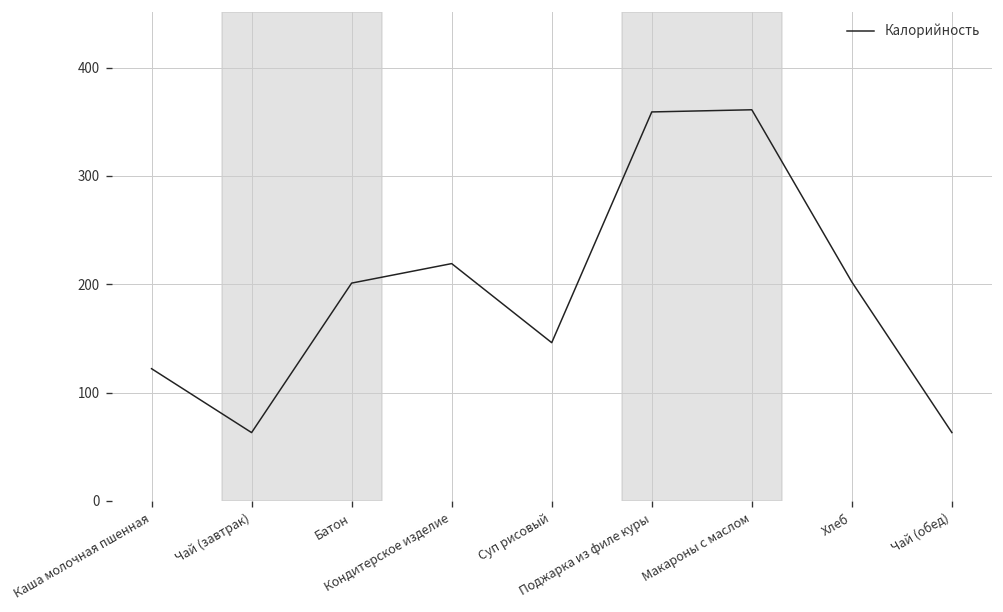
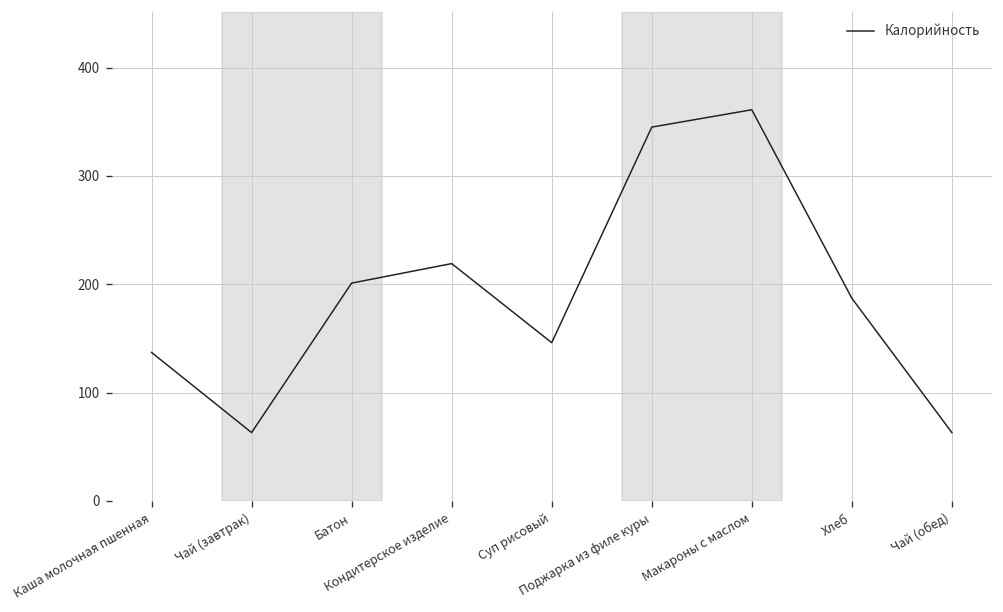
  {
-   "Каша молочная пшенная": 120,
+   "Каша молочная пшенная": 140,
    "Чай (завтрак)": 60,
    "Батон": 200,
    "Кондитерское изделие": 220,
    "Суп рисовый": 150,
-   "Поджарка из филе куры": 360,
+   "Поджарка из филе куры": 350,
    "Макароны с маслом": 360,
-   "Хлеб": 200,
+   "Хлеб": 190,
    "Чай (обед)": 60
  }
